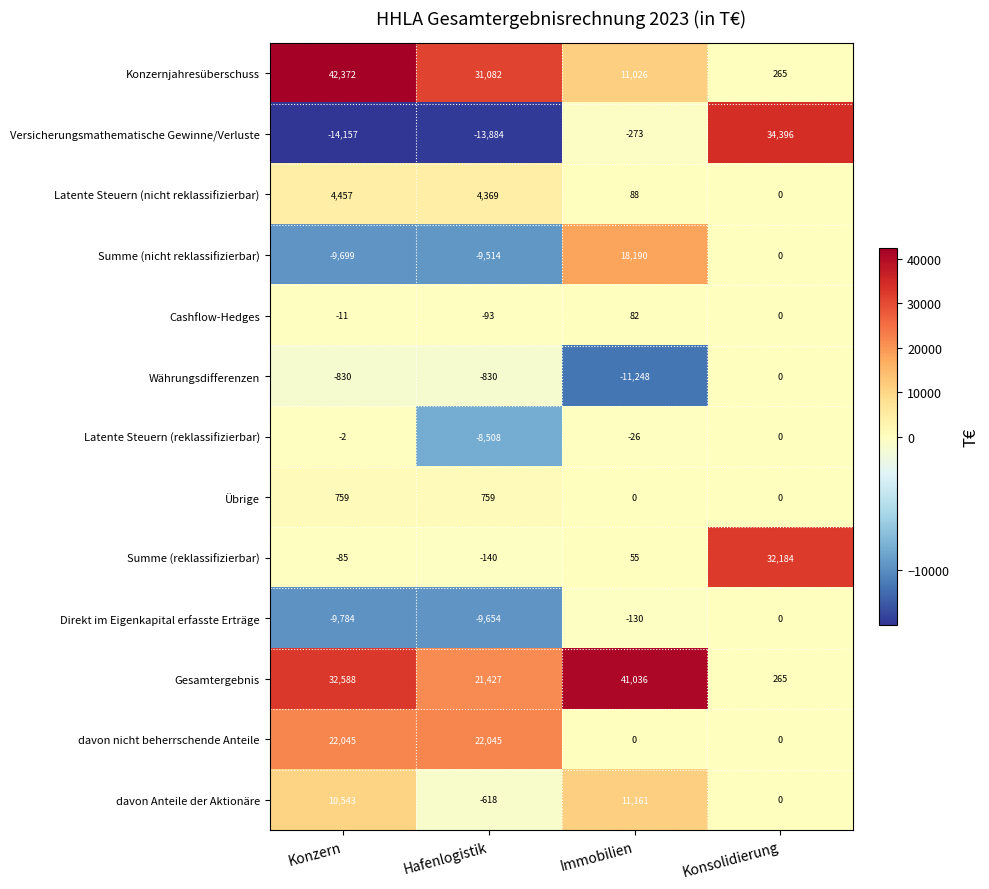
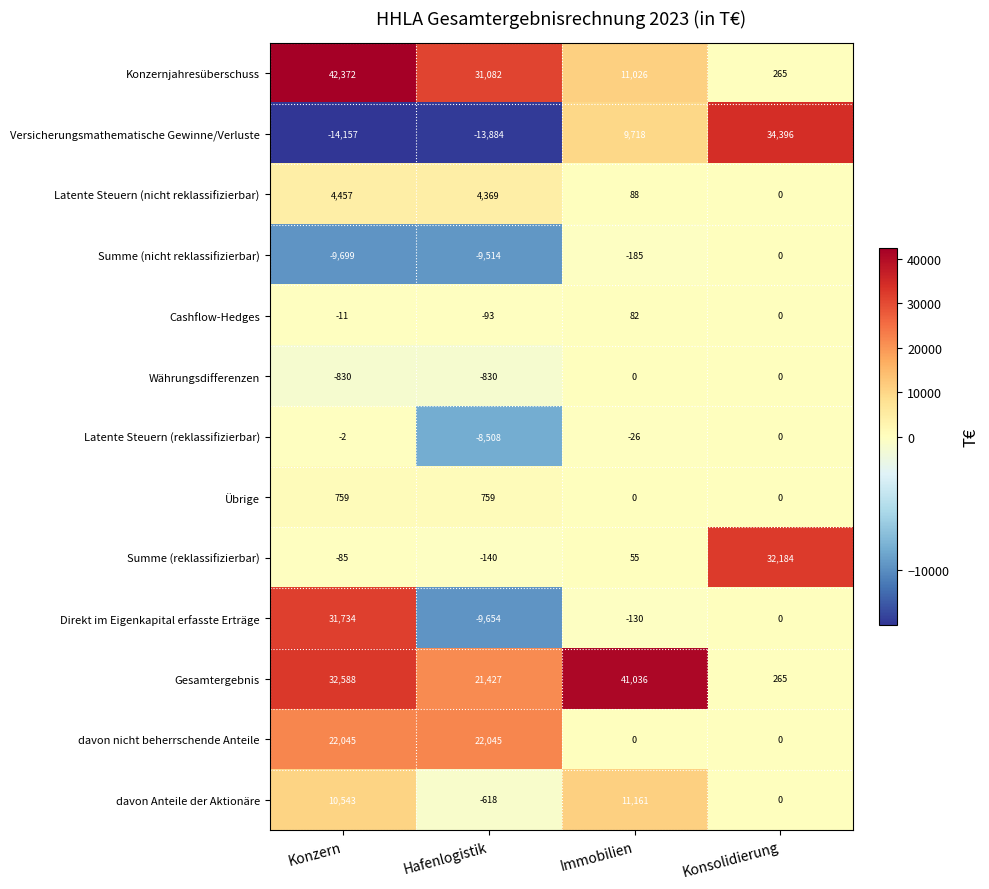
  {
    "Konzernjahresüberschuss": {
      "Konzern": "42,372",
      "Hafenlogistik": "31,082",
      "Immobilien": "11,026",
      "Konsolidierung": "265"
    },
    "Versicherungsmathematische Gewinne/Verluste": {
      "Konzern": "-14,157",
      "Hafenlogistik": "-13,884",
-     "Immobilien": "-273",
+     "Immobilien": "9,718",
      "Konsolidierung": "34,396"
    },
    "Latente Steuern (nicht reklassifizierbar)": {
      "Konzern": "4,457",
      "Hafenlogistik": "4,369",
      "Immobilien": "88",
      "Konsolidierung": "0"
    },
    "Summe (nicht reklassifizierbar)": {
      "Konzern": "-9,699",
      "Hafenlogistik": "-9,514",
-     "Immobilien": "18,190",
+     "Immobilien": "-185",
      "Konsolidierung": "0"
    },
    "Cashflow-Hedges": {
      "Konzern": "-11",
      "Hafenlogistik": "-93",
      "Immobilien": "82",
      "Konsolidierung": "0"
    },
    "Währungsdifferenzen": {
      "Konzern": "-830",
      "Hafenlogistik": "-830",
-     "Immobilien": "-11,248",
+     "Immobilien": "0",
      "Konsolidierung": "0"
    },
    "Latente Steuern (reklassifizierbar)": {
      "Konzern": "-2",
      "Hafenlogistik": "-8,508",
      "Immobilien": "-26",
      "Konsolidierung": "0"
    },
    "Übrige": {
      "Konzern": "759",
      "Hafenlogistik": "759",
      "Immobilien": "0",
      "Konsolidierung": "0"
    },
    "Summe (reklassifizierbar)": {
      "Konzern": "-85",
      "Hafenlogistik": "-140",
      "Immobilien": "55",
      "Konsolidierung": "32,184"
    },
    "Direkt im Eigenkapital erfasste Erträge": {
-     "Konzern": "-9,784",
+     "Konzern": "31,734",
      "Hafenlogistik": "-9,654",
      "Immobilien": "-130",
      "Konsolidierung": "0"
    },
    "Gesamtergebnis": {
      "Konzern": "32,588",
      "Hafenlogistik": "21,427",
      "Immobilien": "41,036",
      "Konsolidierung": "265"
    },
    "davon nicht beherrschende Anteile": {
      "Konzern": "22,045",
      "Hafenlogistik": "22,045",
      "Immobilien": "0",
      "Konsolidierung": "0"
    },
    "davon Anteile der Aktionäre": {
      "Konzern": "10,543",
      "Hafenlogistik": "-618",
      "Immobilien": "11,161",
      "Konsolidierung": "0"
    }
  }
